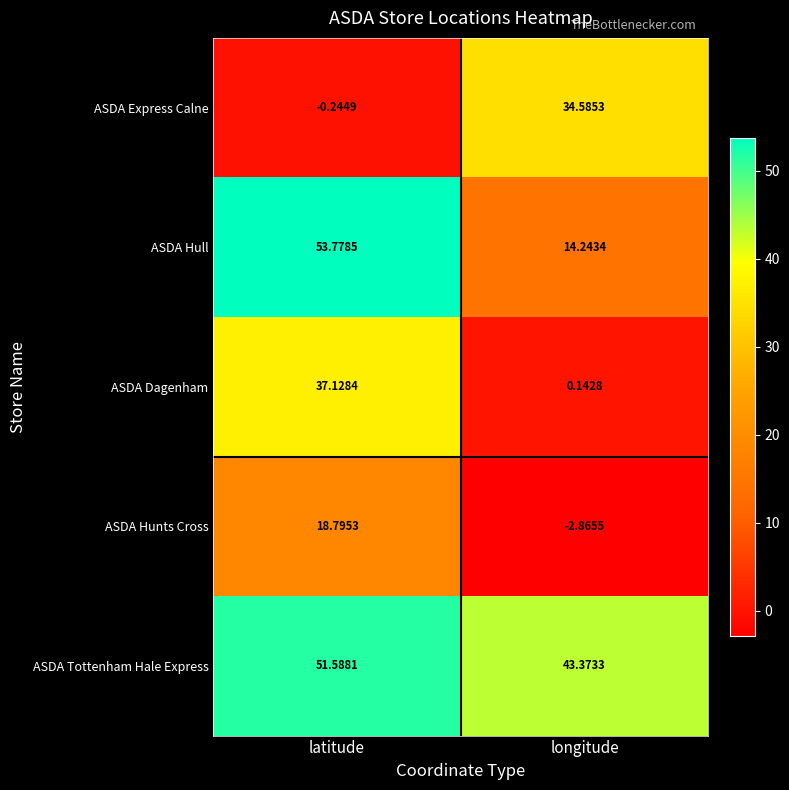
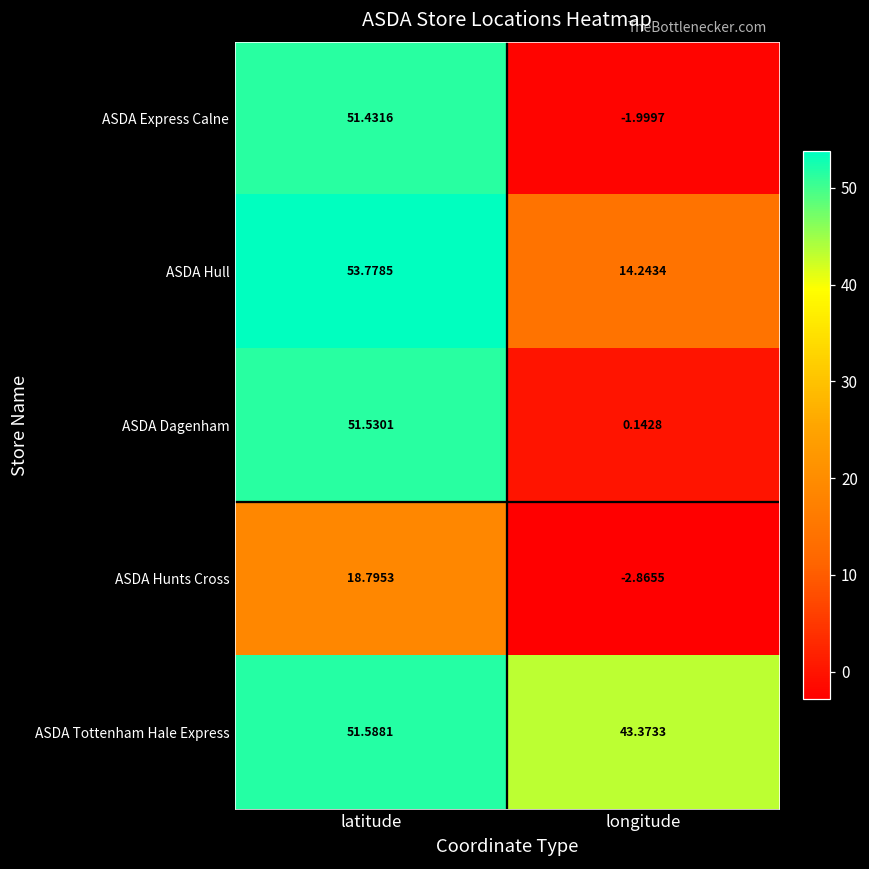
  {
    "ASDA Express Calne": {
-     "latitude": -0.2449,
-     "longitude": 34.5853
+     "latitude": 51.4316,
+     "longitude": -1.9997
    },
    "ASDA Hull": {
      "latitude": 53.7785,
      "longitude": 14.2434
    },
    "ASDA Dagenham": {
-     "latitude": 37.1284,
+     "latitude": 51.5301,
      "longitude": 0.1428
    },
    "ASDA Hunts Cross": {
      "latitude": 18.7953,
      "longitude": -2.8655
    },
    "ASDA Tottenham Hale Express": {
      "latitude": 51.5881,
      "longitude": 43.3733
    }
  }
